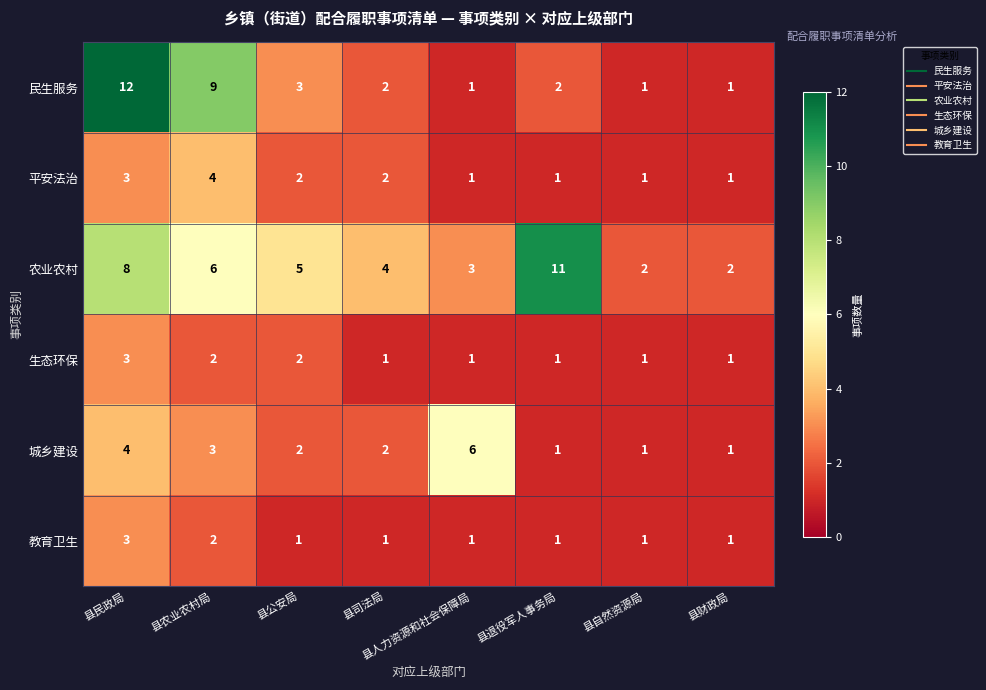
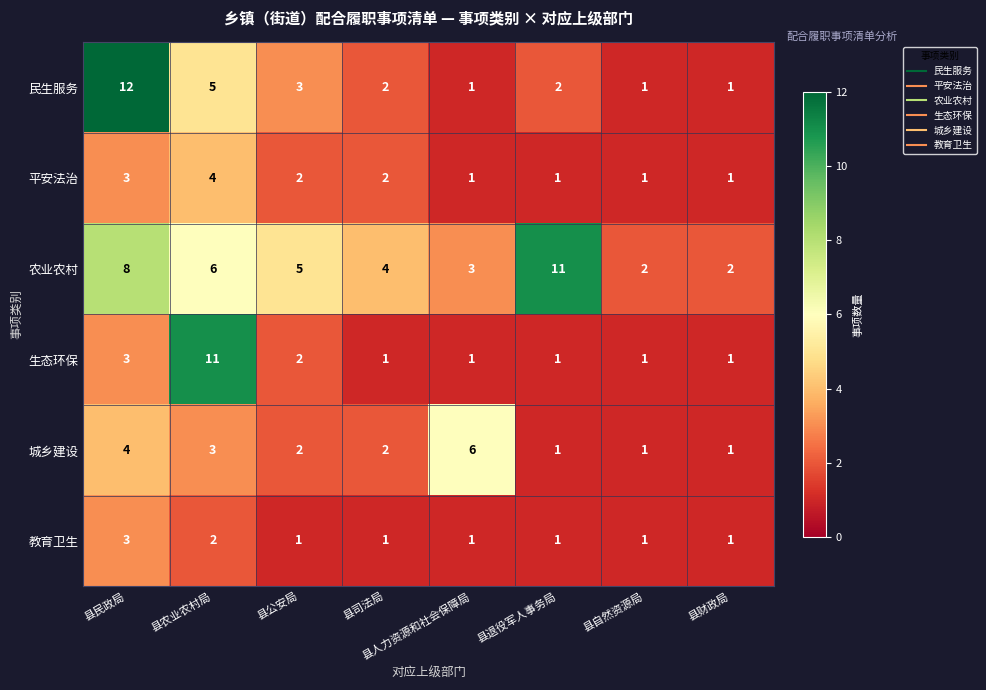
  {
    "民生服务": {
      "县民政局": 12,
-     "县农业农村局": 9,
+     "县农业农村局": 5,
      "县公安局": 3,
      "县司法局": 2,
      "县人力资源和社会保障局": 1,
      "县退役军人事务局": 2,
      "县自然资源局": 1,
      "县财政局": 1
    },
    "平安法治": {
      "县民政局": 3,
      "县农业农村局": 4,
      "县公安局": 2,
      "县司法局": 2,
      "县人力资源和社会保障局": 1,
      "县退役军人事务局": 1,
      "县自然资源局": 1,
      "县财政局": 1
    },
    "农业农村": {
      "县民政局": 8,
      "县农业农村局": 6,
      "县公安局": 5,
      "县司法局": 4,
      "县人力资源和社会保障局": 3,
      "县退役军人事务局": 11,
      "县自然资源局": 2,
      "县财政局": 2
    },
    "生态环保": {
      "县民政局": 3,
-     "县农业农村局": 2,
+     "县农业农村局": 11,
      "县公安局": 2,
      "县司法局": 1,
      "县人力资源和社会保障局": 1,
      "县退役军人事务局": 1,
      "县自然资源局": 1,
      "县财政局": 1
    },
    "城乡建设": {
      "县民政局": 4,
      "县农业农村局": 3,
      "县公安局": 2,
      "县司法局": 2,
      "县人力资源和社会保障局": 6,
      "县退役军人事务局": 1,
      "县自然资源局": 1,
      "县财政局": 1
    },
    "教育卫生": {
      "县民政局": 3,
      "县农业农村局": 2,
      "县公安局": 1,
      "县司法局": 1,
      "县人力资源和社会保障局": 1,
      "县退役军人事务局": 1,
      "县自然资源局": 1,
      "县财政局": 1
    }
  }
